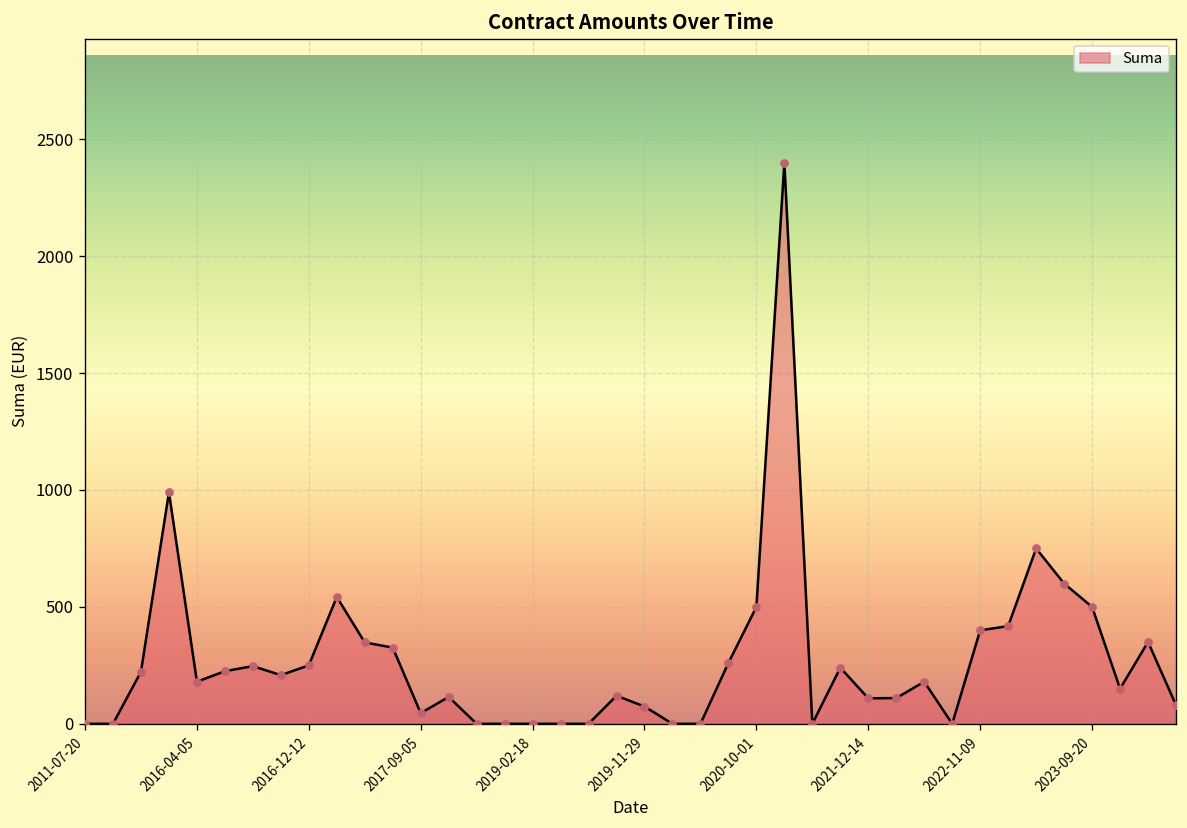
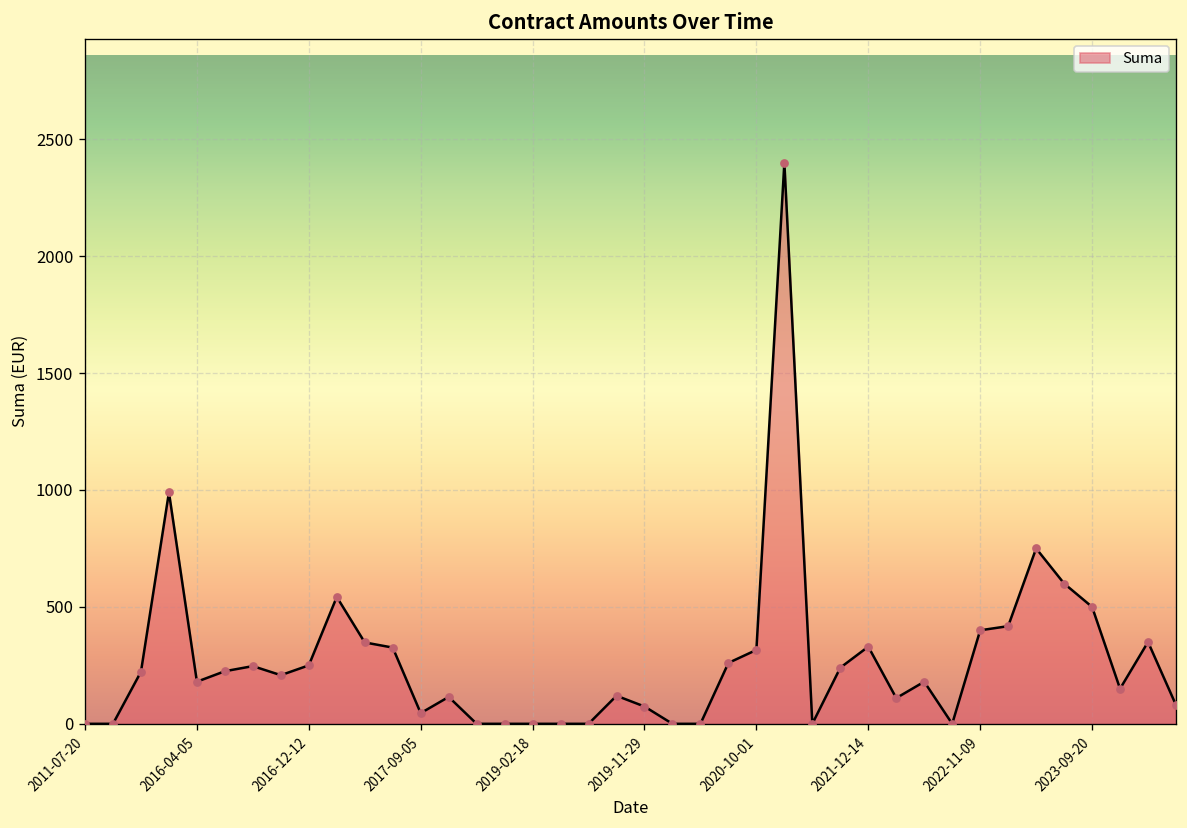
  {
    "2016-12-12": 250,
    "2019-11-29": 70,
-   "2020-10-01": 500,
-   "2021-12-14": 110
+   "2020-10-01": 320,
+   "2021-12-14": 330
  }
